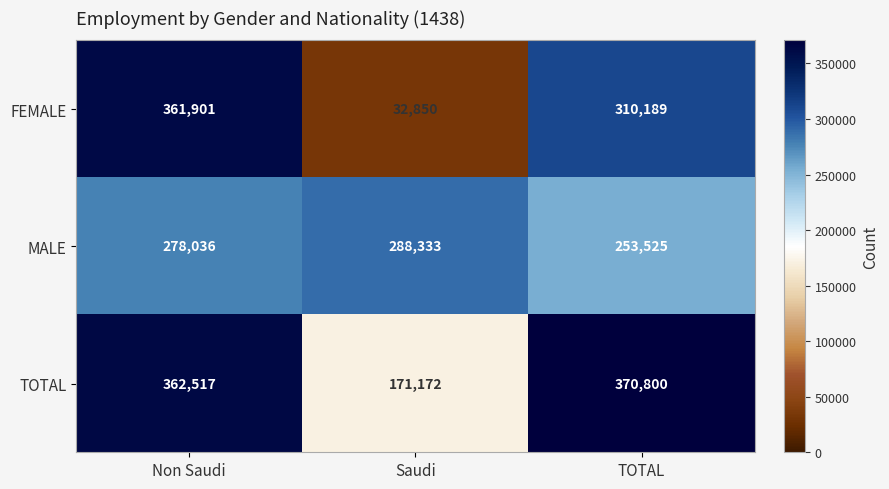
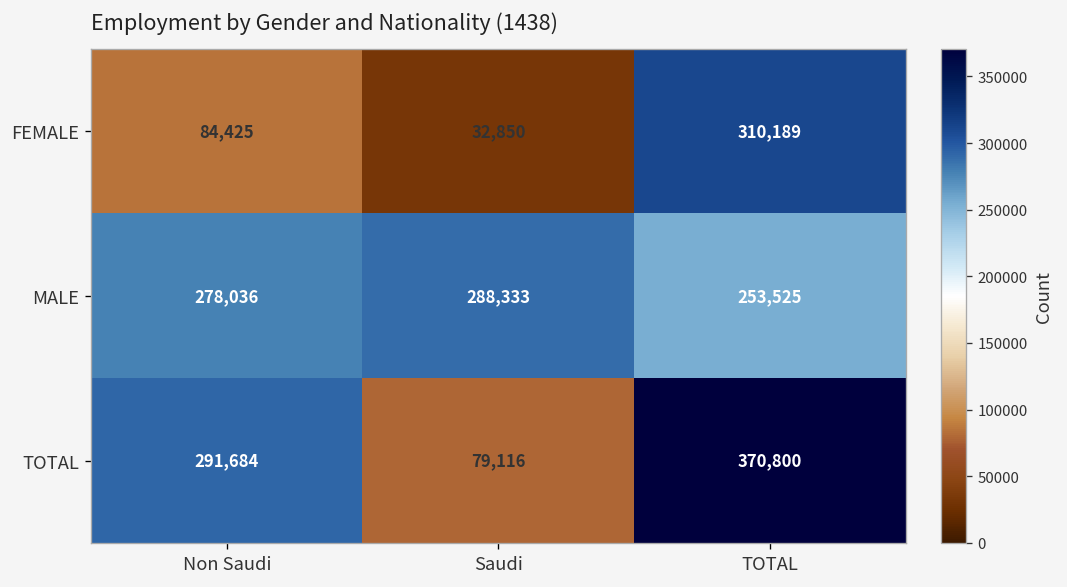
  {
    "FEMALE": {
-     "Non Saudi": "361,901",
+     "Non Saudi": "84,425",
      "Saudi": "32,850",
      "TOTAL": "310,189"
    },
    "MALE": {
      "Non Saudi": "278,036",
      "Saudi": "288,333",
      "TOTAL": "253,525"
    },
    "TOTAL": {
-     "Non Saudi": "362,517",
-     "Saudi": "171,172",
+     "Non Saudi": "291,684",
+     "Saudi": "79,116",
      "TOTAL": "370,800"
    }
  }
